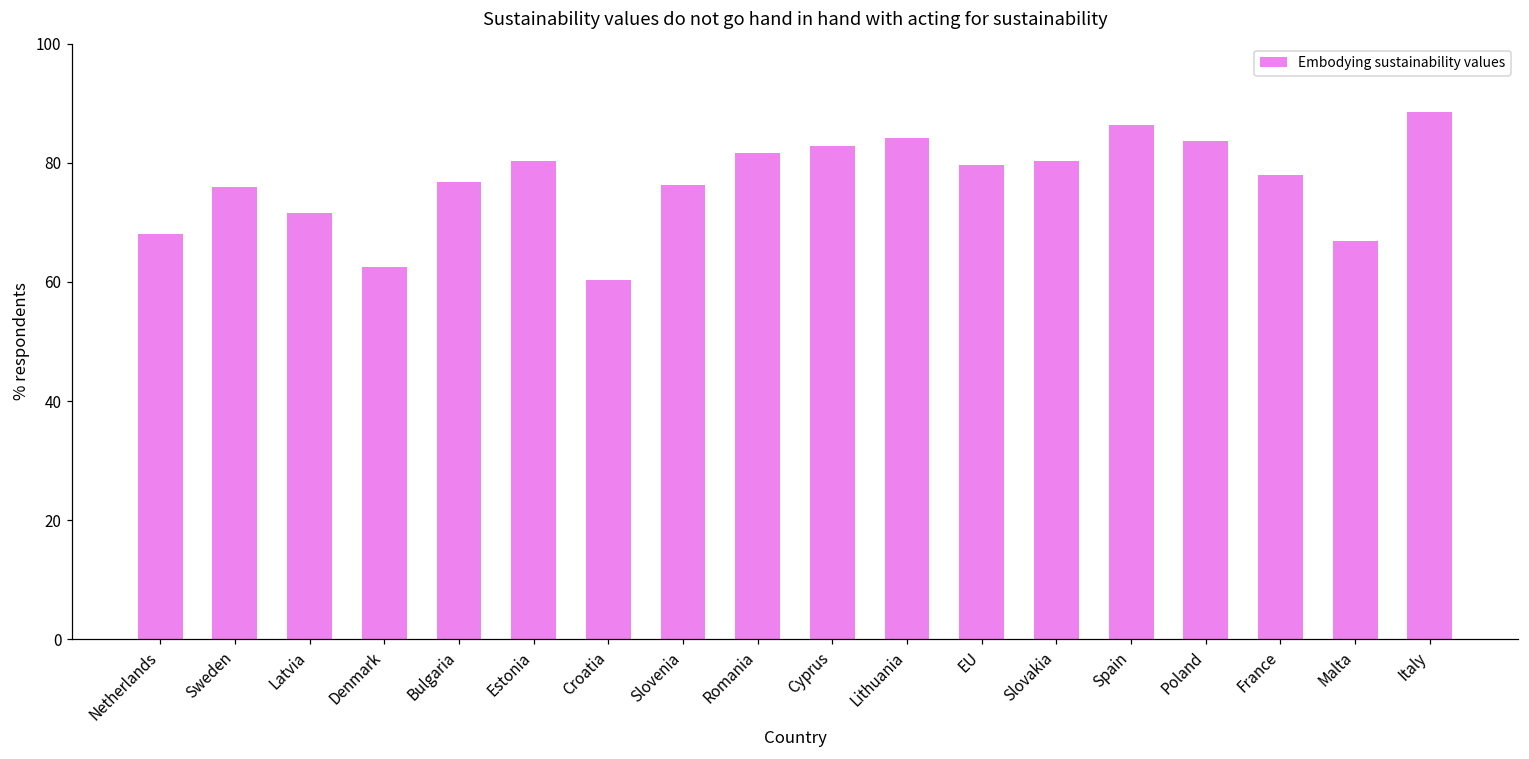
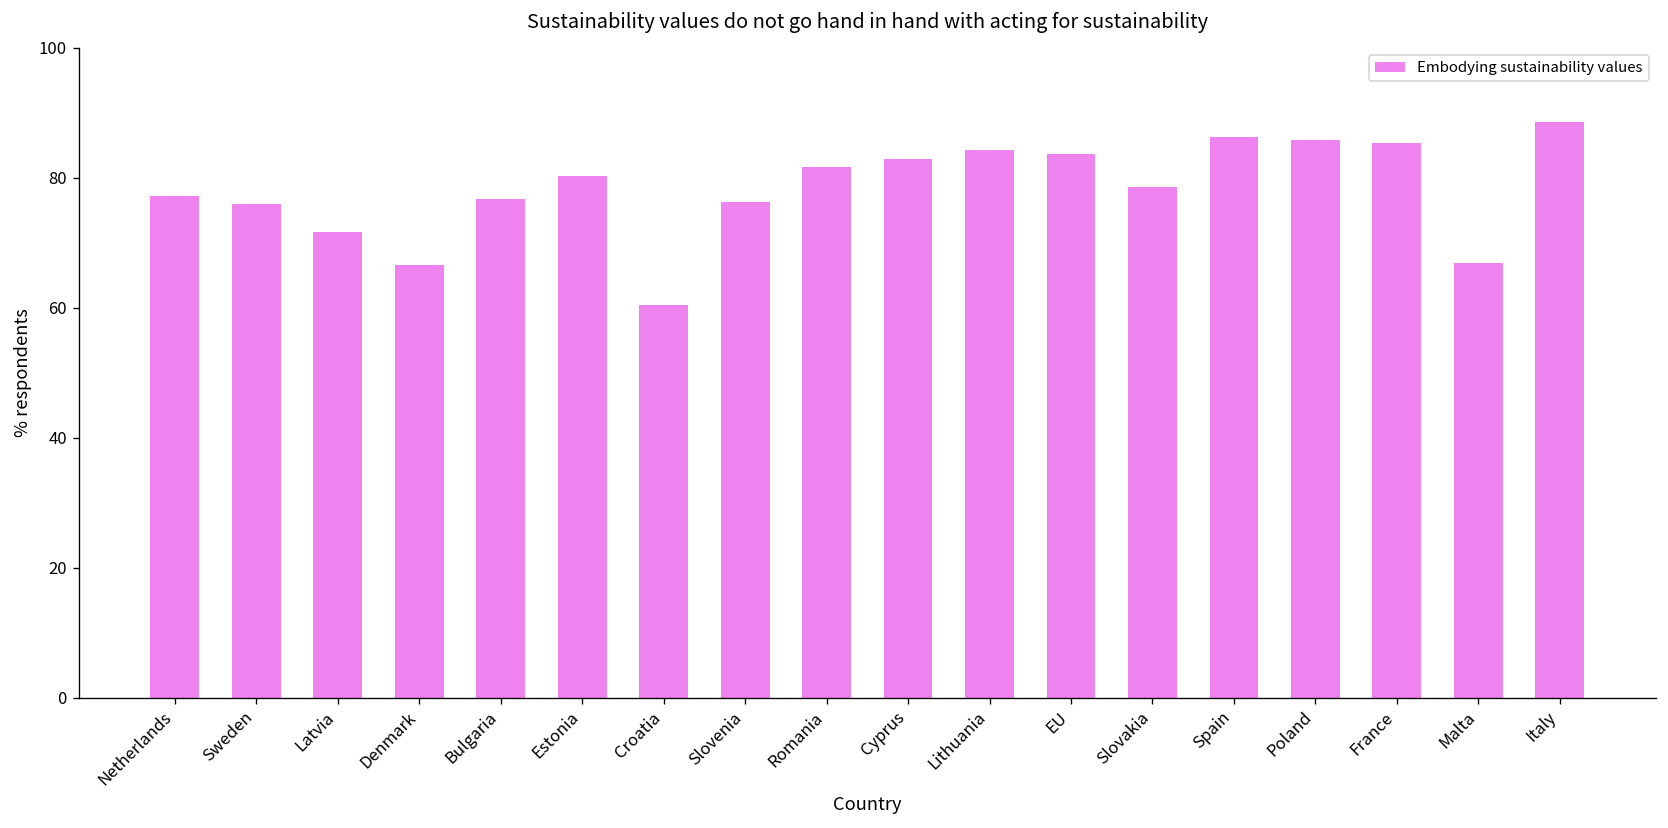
  {
-   "Netherlands": 68,
+   "Netherlands": 77,
    "Sweden": 76,
    "Latvia": 72,
-   "Denmark": 63,
+   "Denmark": 67,
    "Bulgaria": 77,
    "Estonia": 80,
    "Croatia": 60,
    "Slovenia": 76,
    "Romania": 82,
    "Cyprus": 83,
    "Lithuania": 84,
-   "EU": 80,
-   "Slovakia": 80,
+   "EU": 84,
+   "Slovakia": 79,
    "Spain": 86,
-   "Poland": 84,
-   "France": 78,
+   "Poland": 86,
+   "France": 85,
    "Malta": 67,
    "Italy": 89
  }
